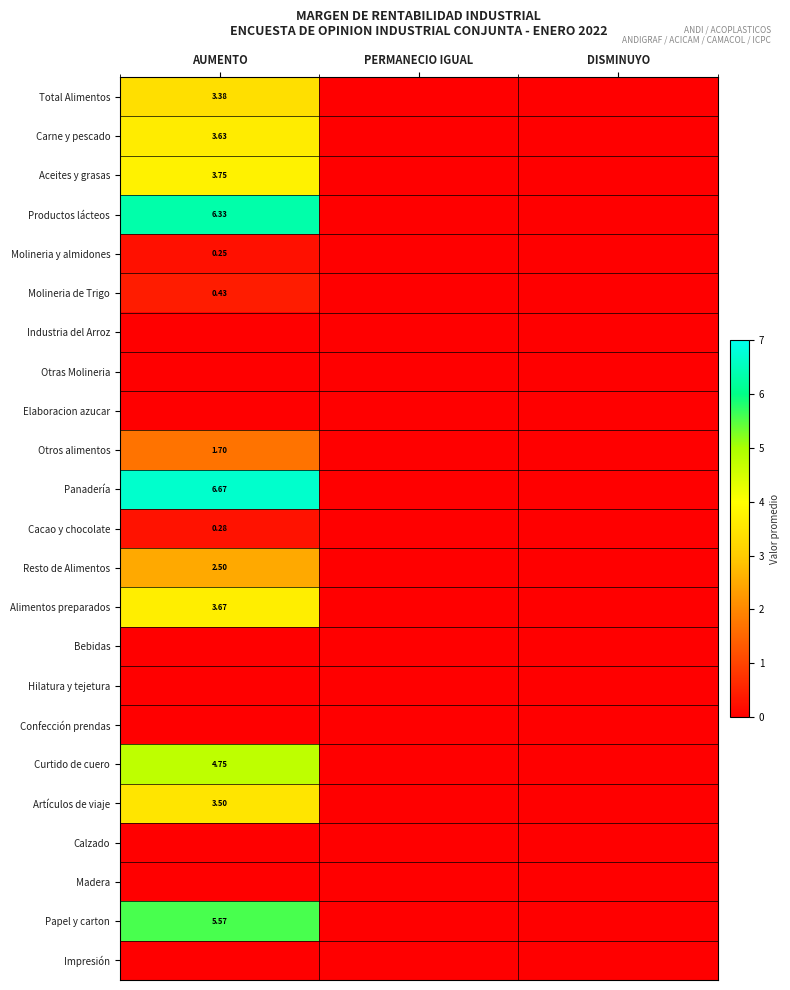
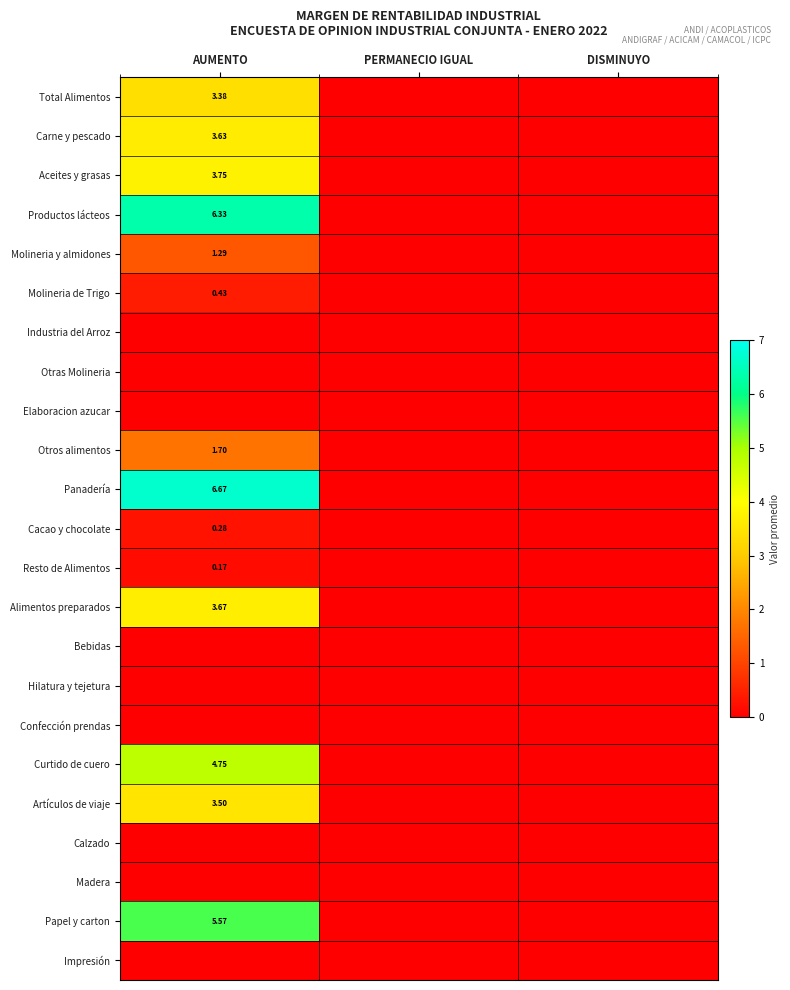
  {
    "Total Alimentos": {
      "AUMENTO": 3.38
    },
    "Carne y pescado": {
      "AUMENTO": 3.63
    },
    "Aceites y grasas": {
      "AUMENTO": 3.75
    },
    "Productos lácteos": {
      "AUMENTO": 6.33
    },
    "Molineria y almidones": {
-     "AUMENTO": 0.25
+     "AUMENTO": 1.29
    },
    "Molineria de Trigo": {
      "AUMENTO": 0.43
    },
    "Otros alimentos": {
      "AUMENTO": 1.70
    },
    "Panadería": {
      "AUMENTO": 6.67
    },
    "Cacao y chocolate": {
      "AUMENTO": 0.28
    },
    "Resto de Alimentos": {
-     "AUMENTO": 2.50
+     "AUMENTO": 0.17
    },
    "Alimentos preparados": {
      "AUMENTO": 3.67
    },
    "Curtido de cuero": {
      "AUMENTO": 4.75
    },
    "Artículos de viaje": {
      "AUMENTO": 3.50
    },
    "Papel y carton": {
      "AUMENTO": 5.57
    }
  }
